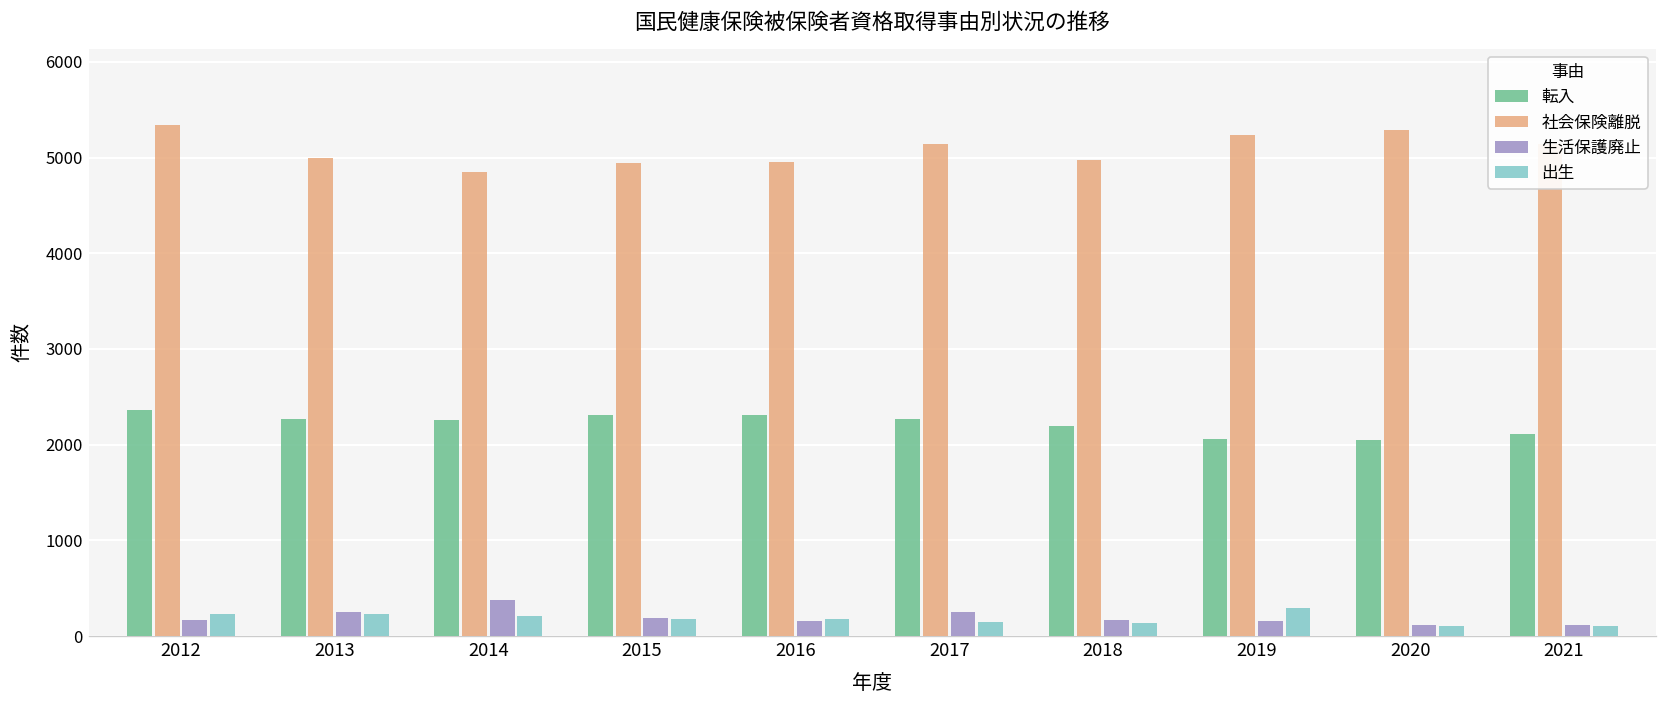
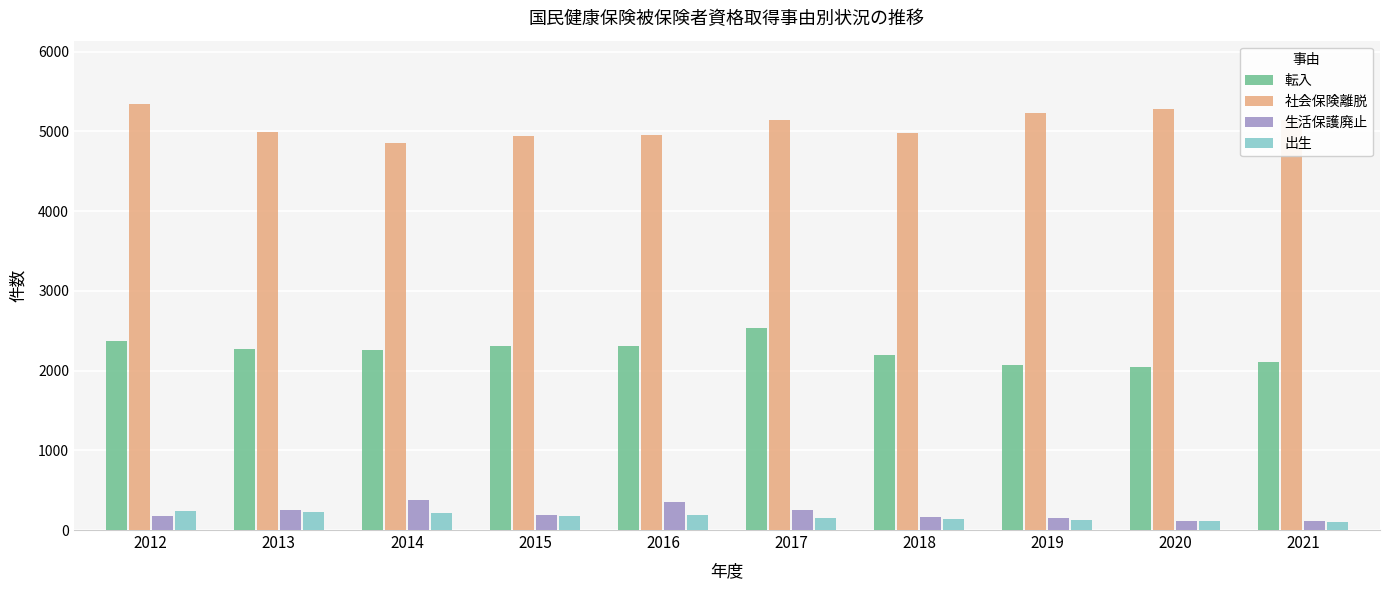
  {
    "転入": {
      "2012": 2400,
      "2013": 2300,
      "2014": 2300,
      "2015": 2300,
      "2016": 2300,
-     "2017": 2300,
+     "2017": 2500,
      "2018": 2200,
      "2019": 2100,
      "2020": 2100,
      "2021": 2100
    },
    "社会保険離脱": {
      "2012": 5300,
      "2013": 5000,
      "2014": 4800,
      "2015": 4900,
      "2016": 5000,
      "2017": 5100,
      "2018": 5000,
      "2019": 5200,
      "2020": 5300
    },
    "生活保護廃止": {
      "2012": 200,
      "2013": 300,
      "2014": 400,
      "2015": 200,
-     "2016": 200,
+     "2016": 300,
      "2017": 300,
      "2018": 200,
      "2019": 200,
      "2020": 100,
      "2021": 100
    },
    "出生": {
      "2012": 200,
      "2013": 200,
      "2014": 200,
      "2015": 200,
      "2016": 200,
      "2017": 200,
      "2018": 100,
-     "2019": 300,
+     "2019": 100,
      "2020": 100,
      "2021": 100
    }
  }
